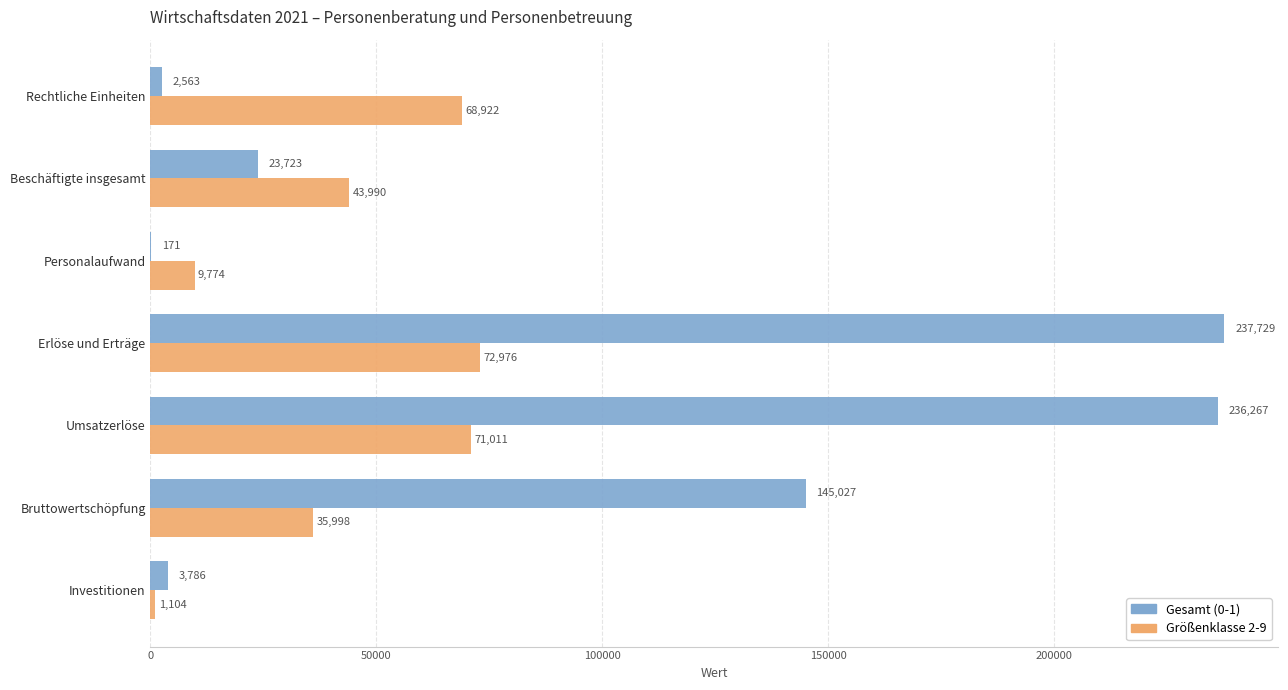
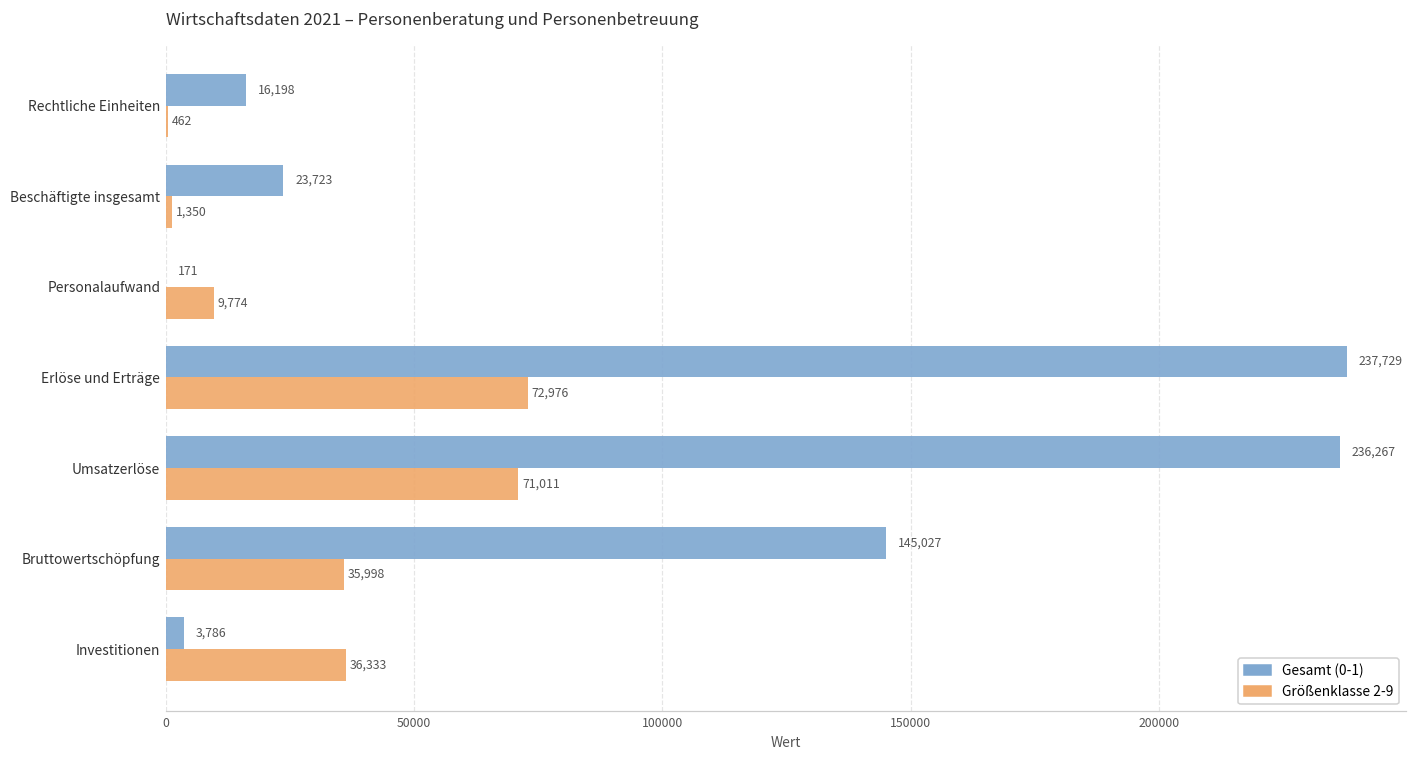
  {
    "Gesamt (0-1)": {
-     "Rechtliche Einheiten": "2,563",
+     "Rechtliche Einheiten": "16,198",
      "Beschäftigte insgesamt": "23,723",
      "Personalaufwand": "171",
      "Erlöse und Erträge": "237,729",
      "Umsatzerlöse": "236,267",
      "Bruttowertschöpfung": "145,027",
      "Investitionen": "3,786"
    },
    "Größenklasse 2-9": {
-     "Rechtliche Einheiten": "68,922",
-     "Beschäftigte insgesamt": "43,990",
+     "Rechtliche Einheiten": "462",
+     "Beschäftigte insgesamt": "1,350",
      "Personalaufwand": "9,774",
      "Erlöse und Erträge": "72,976",
      "Umsatzerlöse": "71,011",
      "Bruttowertschöpfung": "35,998",
-     "Investitionen": "1,104"
+     "Investitionen": "36,333"
    }
  }
